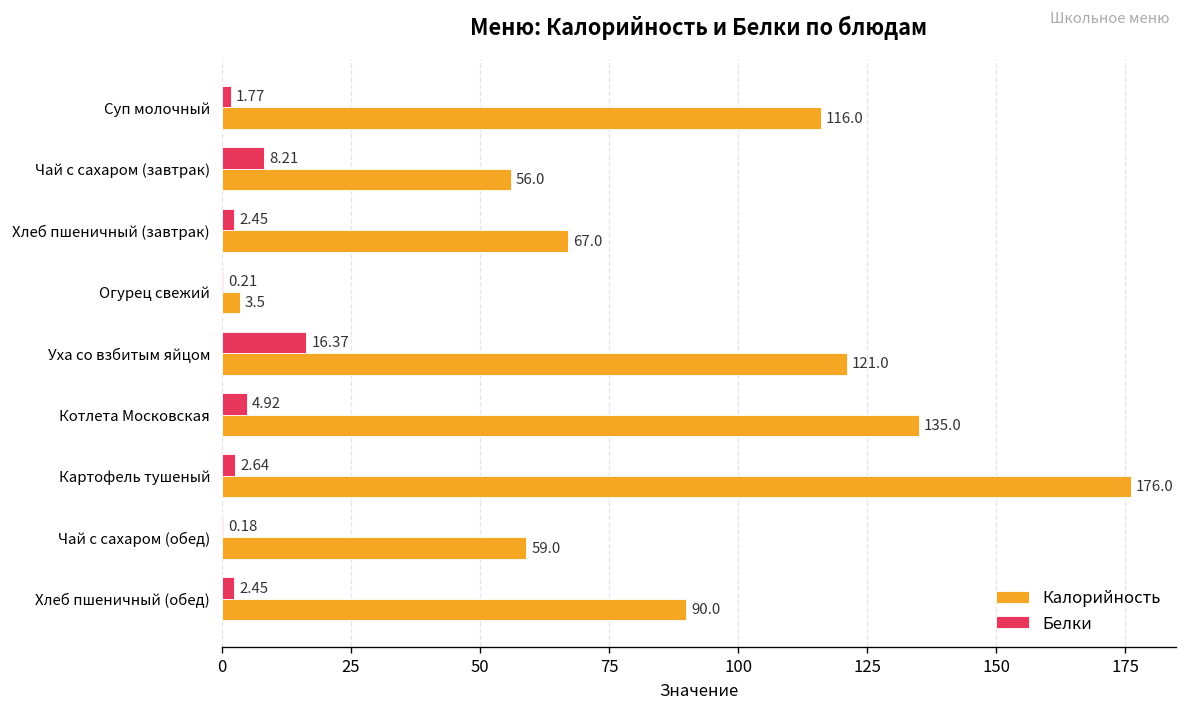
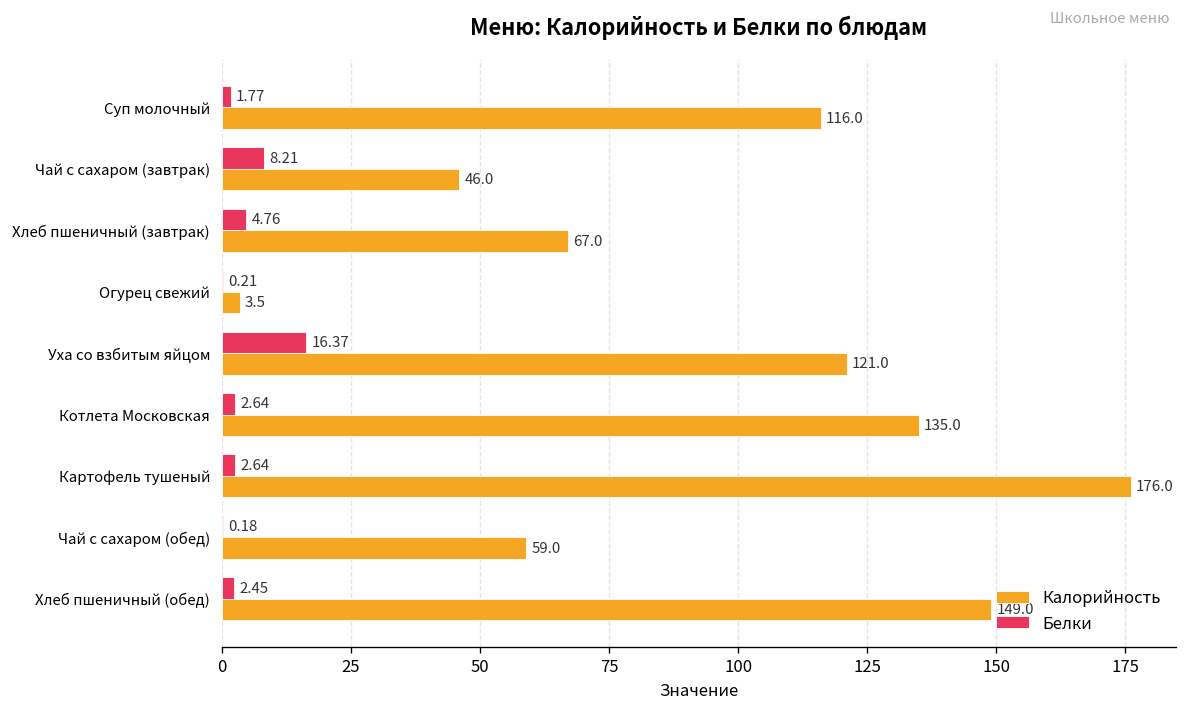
  {
    "Калорийность": {
      "Суп молочный": 116.0,
-     "Чай с сахаром (завтрак)": 56.0,
+     "Чай с сахаром (завтрак)": 46.0,
      "Хлеб пшеничный (завтрак)": 67.0,
      "Огурец свежий": 3.5,
      "Уха со взбитым яйцом": 121.0,
      "Котлета Московская": 135.0,
      "Картофель тушеный": 176.0,
      "Чай с сахаром (обед)": 59.0,
-     "Хлеб пшеничный (обед)": 90.0
+     "Хлеб пшеничный (обед)": 149.0
    },
    "Белки": {
      "Суп молочный": 1.77,
      "Чай с сахаром (завтрак)": 8.21,
-     "Хлеб пшеничный (завтрак)": 2.45,
+     "Хлеб пшеничный (завтрак)": 4.76,
      "Огурец свежий": 0.21,
      "Уха со взбитым яйцом": 16.37,
-     "Котлета Московская": 4.92,
+     "Котлета Московская": 2.64,
      "Картофель тушеный": 2.64,
      "Чай с сахаром (обед)": 0.18,
      "Хлеб пшеничный (обед)": 2.45
    }
  }
